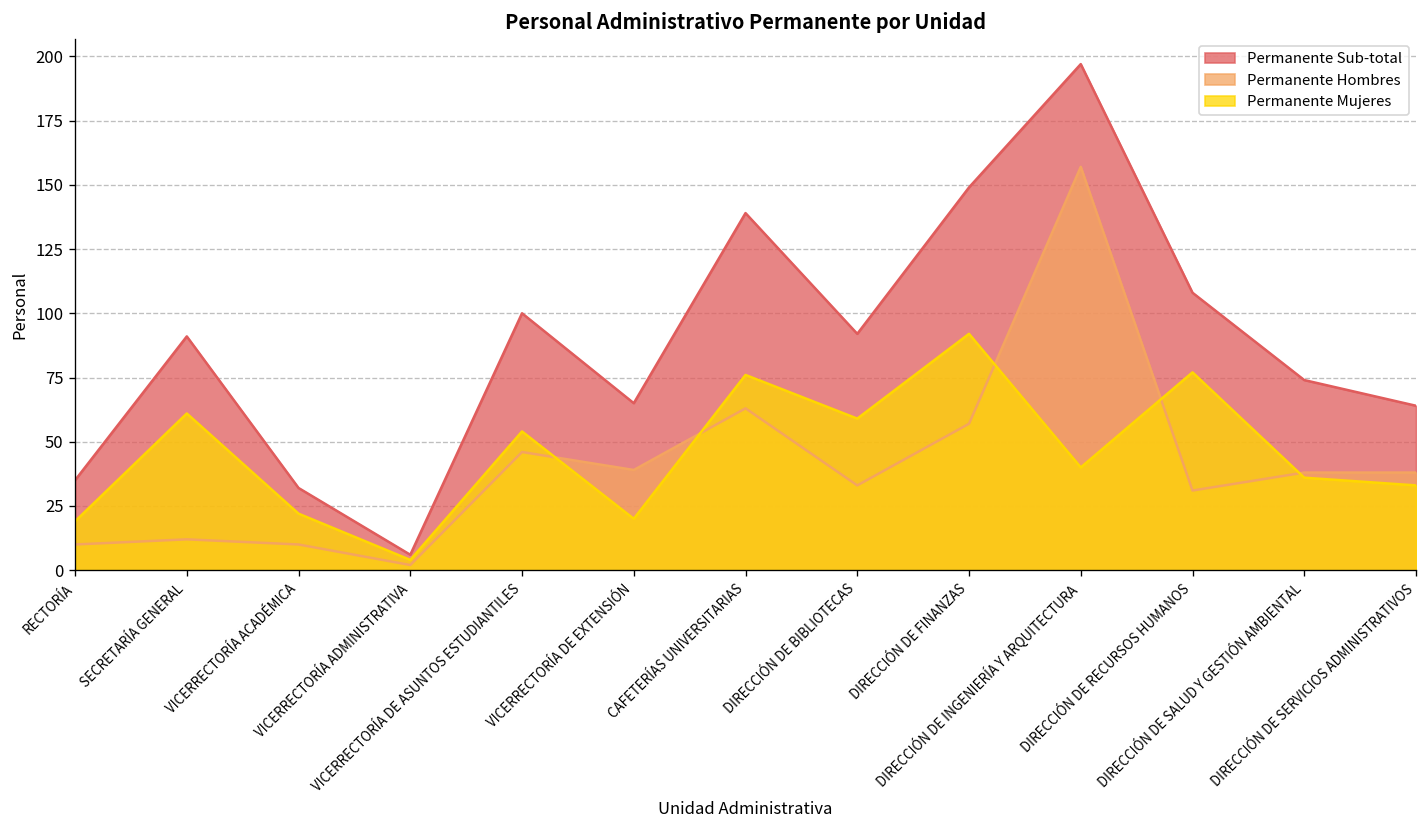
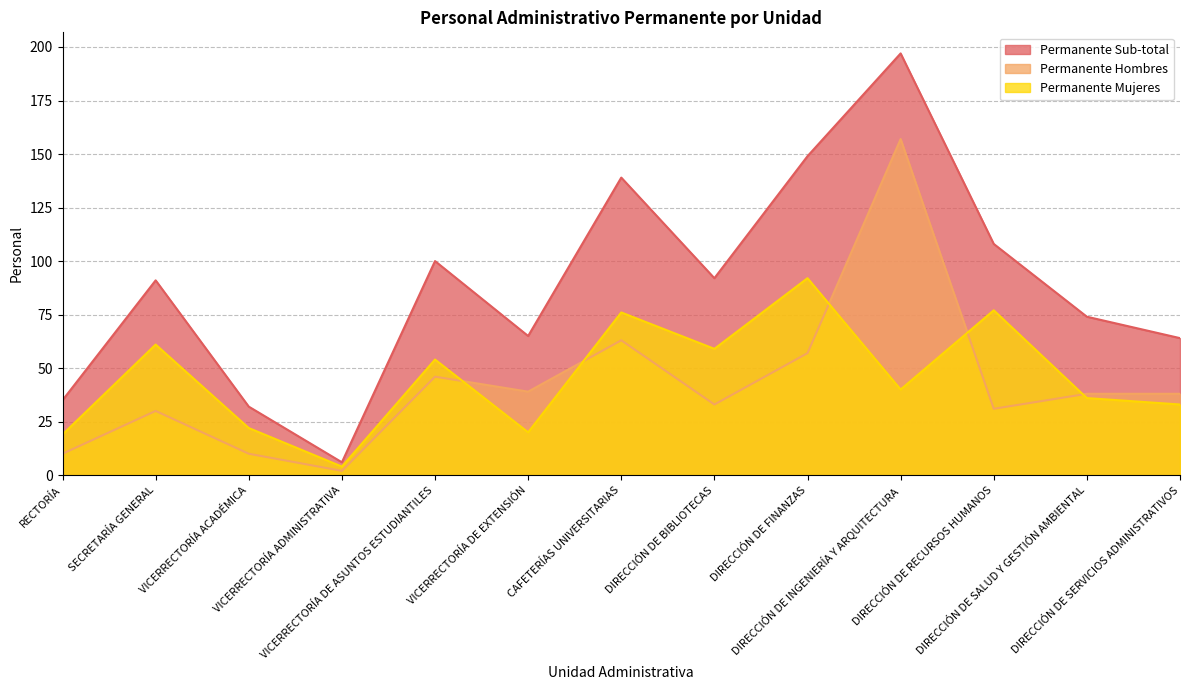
  {
    "Permanente Sub-total": {
      "RECTORÍA": 35,
      "SECRETARÍA GENERAL": 91,
      "VICERRECTORÍA ACADÉMICA": 32,
      "VICERRECTORÍA ADMINISTRATIVA": 6,
      "VICERRECTORÍA DE ASUNTOS ESTUDIANTILES": 100,
      "VICERRECTORÍA DE EXTENSIÓN": 65,
      "CAFETERÍAS UNIVERSITARIAS": 139,
      "DIRECCIÓN DE BIBLIOTECAS": 92,
      "DIRECCIÓN DE FINANZAS": 149,
      "DIRECCIÓN DE INGENIERÍA Y ARQUITECTURA": 197,
      "DIRECCIÓN DE RECURSOS HUMANOS": 108,
      "DIRECCIÓN DE SALUD Y GESTIÓN AMBIENTAL": 74,
      "DIRECCIÓN DE SERVICIOS ADMINISTRATIVOS": 64
    },
    "Permanente Hombres": {
      "RECTORÍA": 10,
-     "SECRETARÍA GENERAL": 12,
+     "SECRETARÍA GENERAL": 30,
      "VICERRECTORÍA ACADÉMICA": 10,
      "VICERRECTORÍA ADMINISTRATIVA": 2,
      "VICERRECTORÍA DE ASUNTOS ESTUDIANTILES": 46,
      "VICERRECTORÍA DE EXTENSIÓN": 39,
      "CAFETERÍAS UNIVERSITARIAS": 63,
      "DIRECCIÓN DE BIBLIOTECAS": 33,
      "DIRECCIÓN DE FINANZAS": 57,
      "DIRECCIÓN DE INGENIERÍA Y ARQUITECTURA": 157,
      "DIRECCIÓN DE RECURSOS HUMANOS": 31,
      "DIRECCIÓN DE SALUD Y GESTIÓN AMBIENTAL": 38,
      "DIRECCIÓN DE SERVICIOS ADMINISTRATIVOS": 38
    },
    "Permanente Mujeres": {
      "RECTORÍA": 19,
      "SECRETARÍA GENERAL": 61,
      "VICERRECTORÍA ACADÉMICA": 22,
      "VICERRECTORÍA ADMINISTRATIVA": 4,
      "VICERRECTORÍA DE ASUNTOS ESTUDIANTILES": 54,
      "VICERRECTORÍA DE EXTENSIÓN": 20,
      "CAFETERÍAS UNIVERSITARIAS": 76,
      "DIRECCIÓN DE BIBLIOTECAS": 59,
      "DIRECCIÓN DE FINANZAS": 92,
      "DIRECCIÓN DE INGENIERÍA Y ARQUITECTURA": 40,
      "DIRECCIÓN DE RECURSOS HUMANOS": 77,
      "DIRECCIÓN DE SALUD Y GESTIÓN AMBIENTAL": 36,
      "DIRECCIÓN DE SERVICIOS ADMINISTRATIVOS": 33
    }
  }
